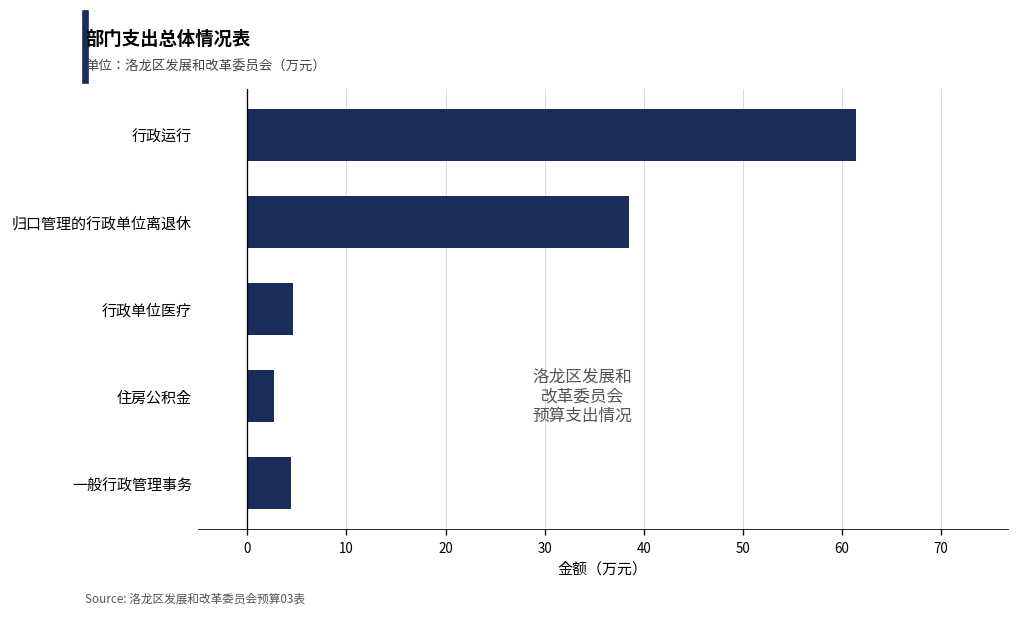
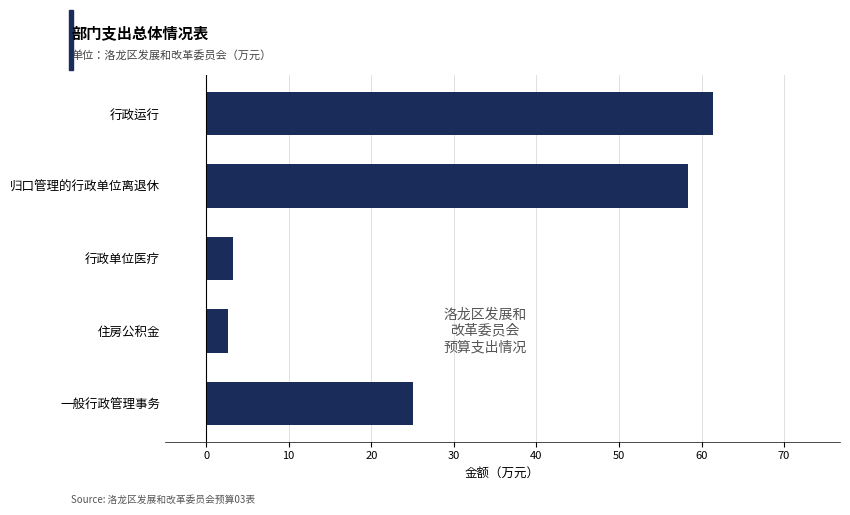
  {
    "行政运行": 61,
-   "归口管理的行政单位离退休": 38,
-   "行政单位医疗": 5,
+   "归口管理的行政单位离退休": 58,
+   "行政单位医疗": 3,
    "住房公积金": 3,
-   "一般行政管理事务": 4
+   "一般行政管理事务": 25
  }
